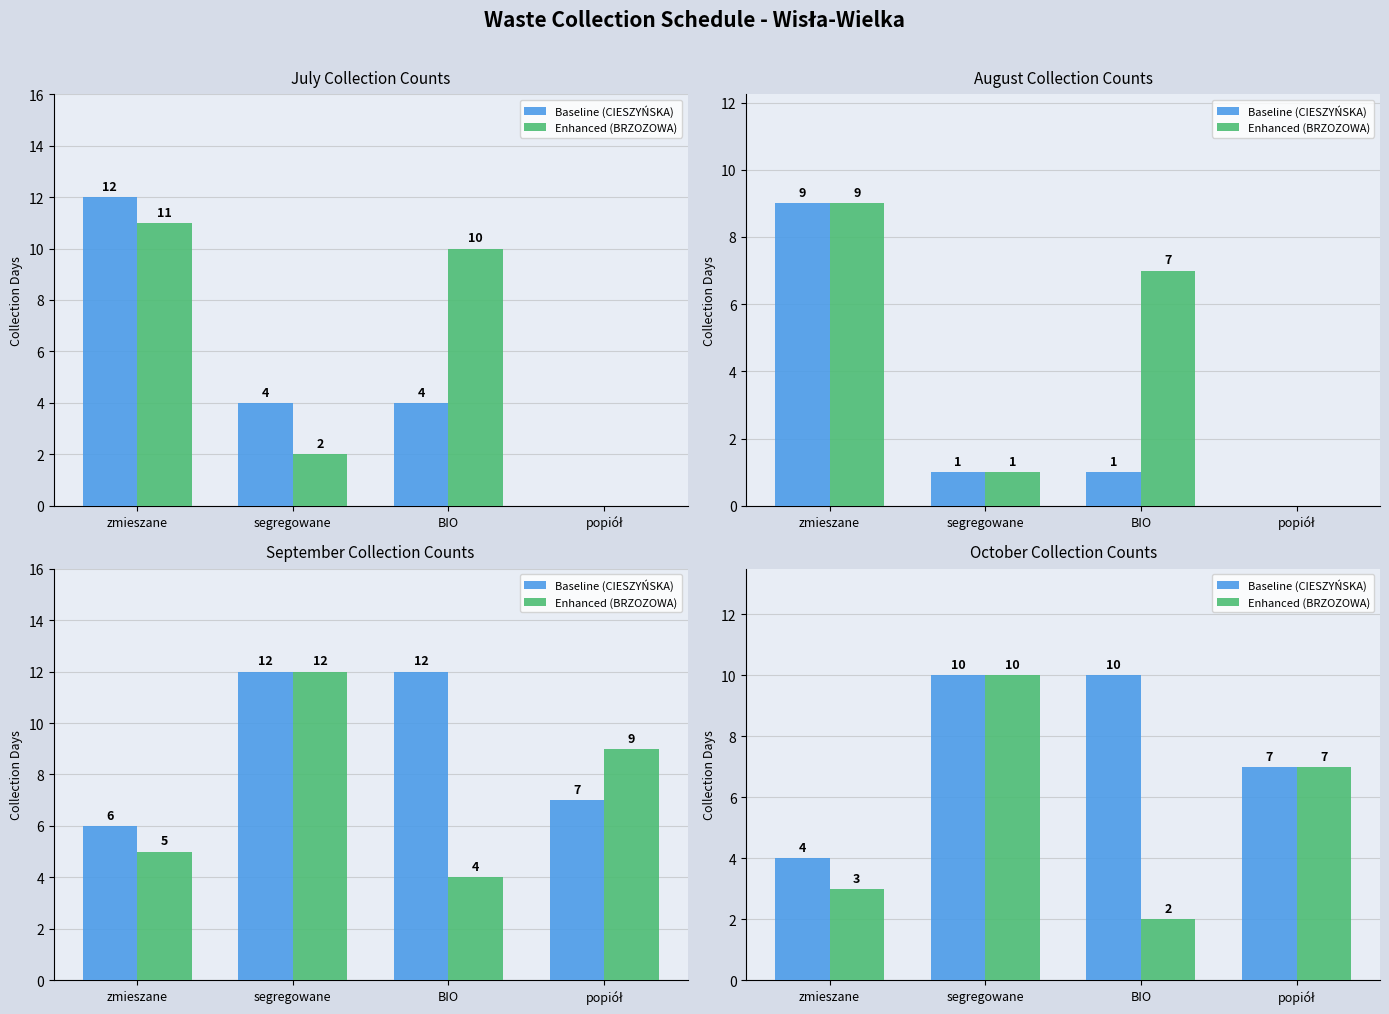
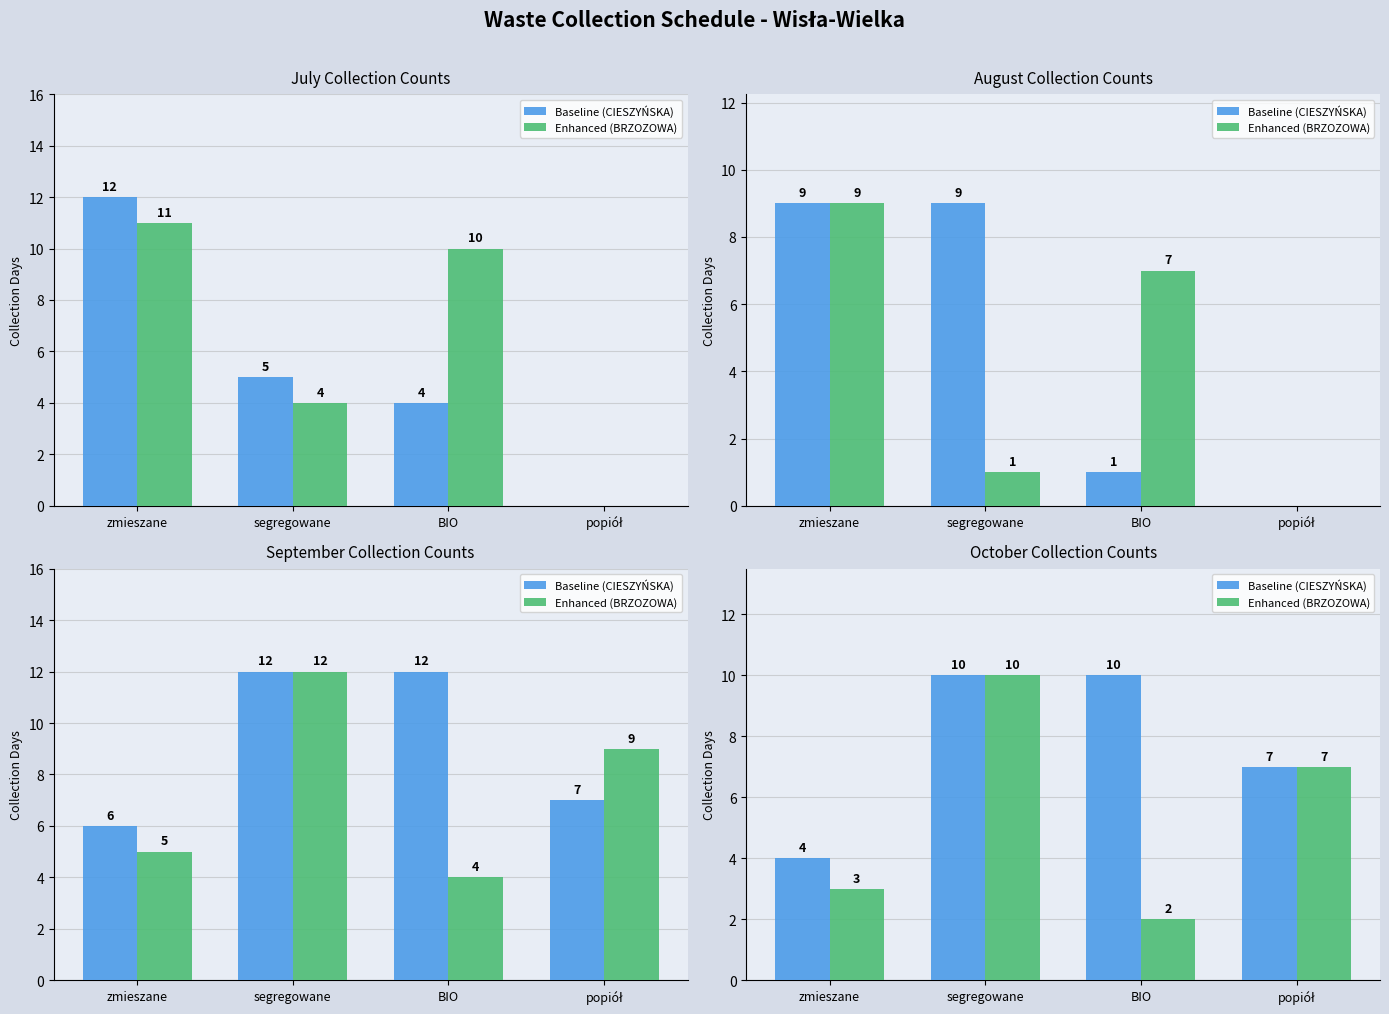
  {
    "July Collection Counts": {
      "Baseline (CIESZYŃSKA)": {
        "zmieszane": 12,
-       "segregowane": 4,
+       "segregowane": 5,
        "BIO": 4
      },
      "Enhanced (BRZOZOWA)": {
        "zmieszane": 11,
-       "segregowane": 2,
+       "segregowane": 4,
        "BIO": 10
      }
    },
    "August Collection Counts": {
      "Baseline (CIESZYŃSKA)": {
        "zmieszane": 9,
-       "segregowane": 1,
+       "segregowane": 9,
        "BIO": 1
      },
      "Enhanced (BRZOZOWA)": {
        "zmieszane": 9,
        "segregowane": 1,
        "BIO": 7
      }
    },
    "September Collection Counts": {
      "Baseline (CIESZYŃSKA)": {
        "zmieszane": 6,
        "segregowane": 12,
        "BIO": 12,
        "popiół": 7
      },
      "Enhanced (BRZOZOWA)": {
        "zmieszane": 5,
        "segregowane": 12,
        "BIO": 4,
        "popiół": 9
      }
    },
    "October Collection Counts": {
      "Baseline (CIESZYŃSKA)": {
        "zmieszane": 4,
        "segregowane": 10,
        "BIO": 10,
        "popiół": 7
      },
      "Enhanced (BRZOZOWA)": {
        "zmieszane": 3,
        "segregowane": 10,
        "BIO": 2,
        "popiół": 7
      }
    }
  }
